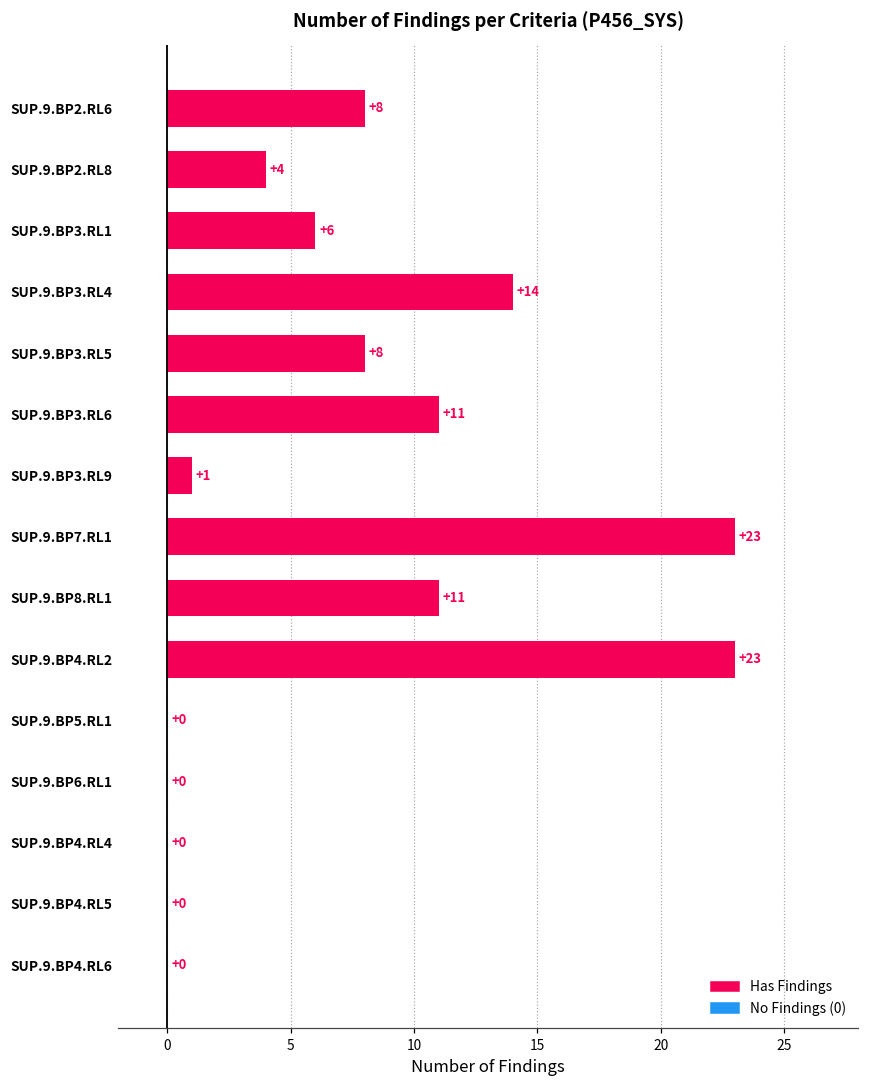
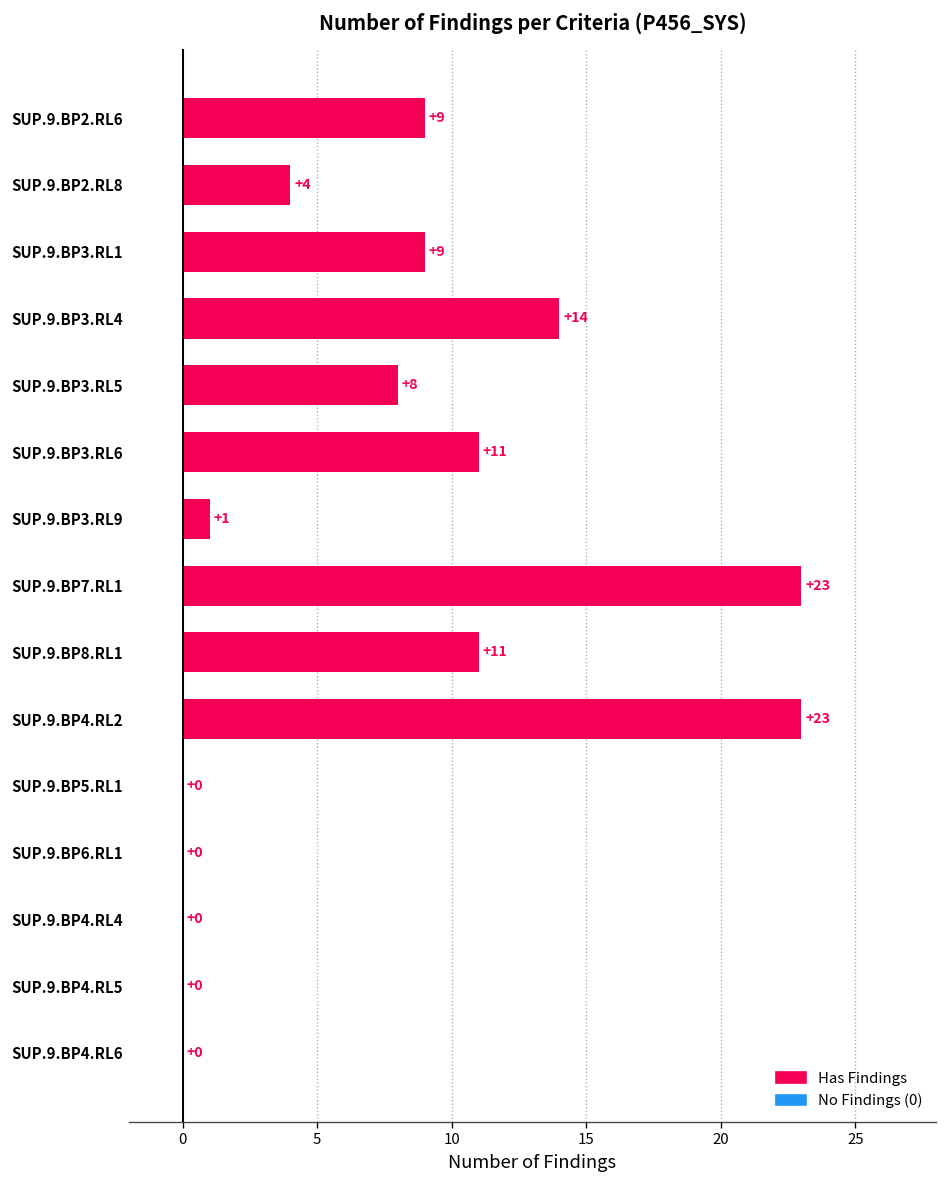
  {
-   "SUP.9.BP2.RL6": "+8",
+   "SUP.9.BP2.RL6": "+9",
    "SUP.9.BP2.RL8": "+4",
-   "SUP.9.BP3.RL1": "+6",
+   "SUP.9.BP3.RL1": "+9",
    "SUP.9.BP3.RL4": "+14",
    "SUP.9.BP3.RL5": "+8",
    "SUP.9.BP3.RL6": "+11",
    "SUP.9.BP3.RL9": "+1",
    "SUP.9.BP7.RL1": "+23",
    "SUP.9.BP8.RL1": "+11",
    "SUP.9.BP4.RL2": "+23",
    "SUP.9.BP5.RL1": "+0",
    "SUP.9.BP6.RL1": "+0",
    "SUP.9.BP4.RL4": "+0",
    "SUP.9.BP4.RL5": "+0",
    "SUP.9.BP4.RL6": "+0"
  }
